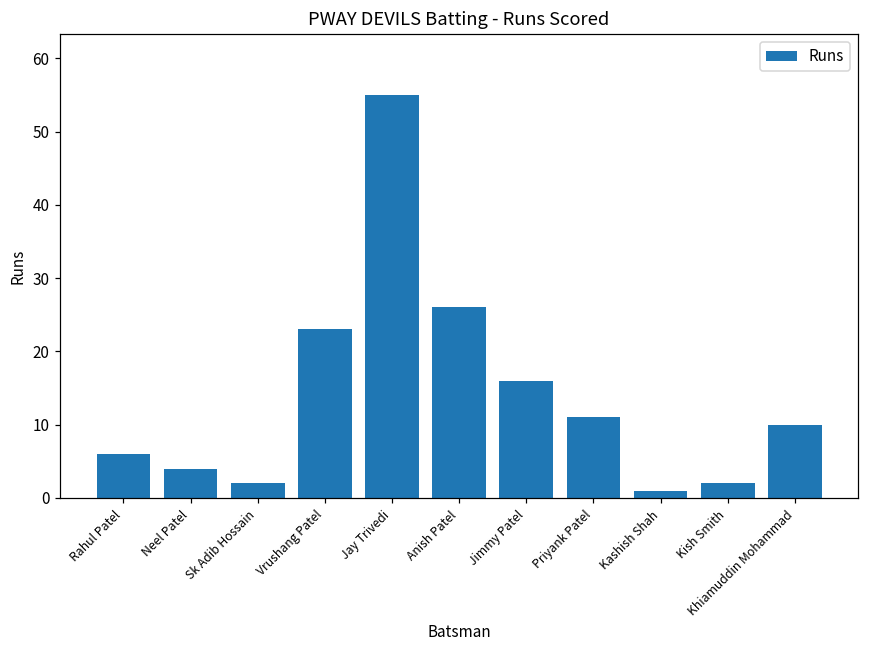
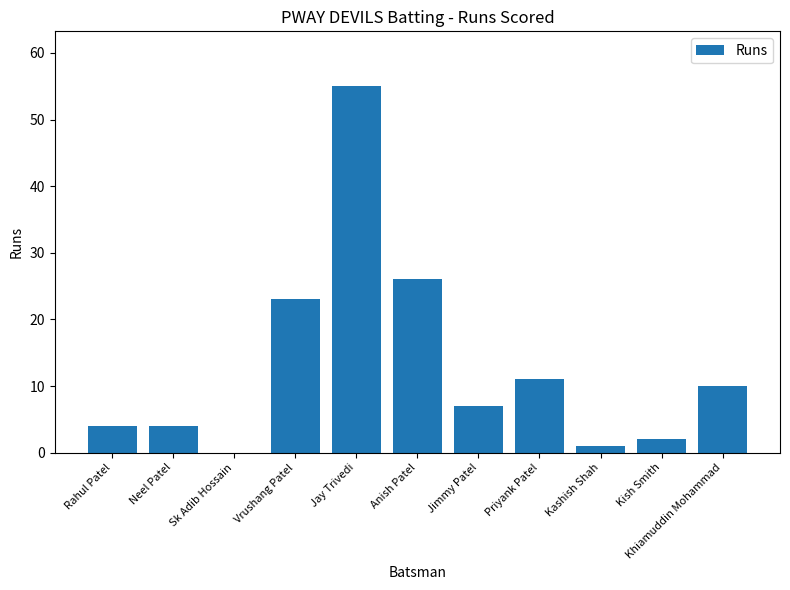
  {
-   "Rahul Patel": 6,
+   "Rahul Patel": 4,
    "Neel Patel": 4,
-   "Sk Adib Hossain": 2,
+   "Sk Adib Hossain": 0,
    "Vrushang Patel": 23,
    "Jay Trivedi": 55,
    "Anish Patel": 26,
-   "Jimmy Patel": 16,
+   "Jimmy Patel": 7,
    "Priyank Patel": 11,
    "Kashish Shah": 1,
    "Kish Smith": 2,
    "Khiamuddin Mohammad": 10
  }
